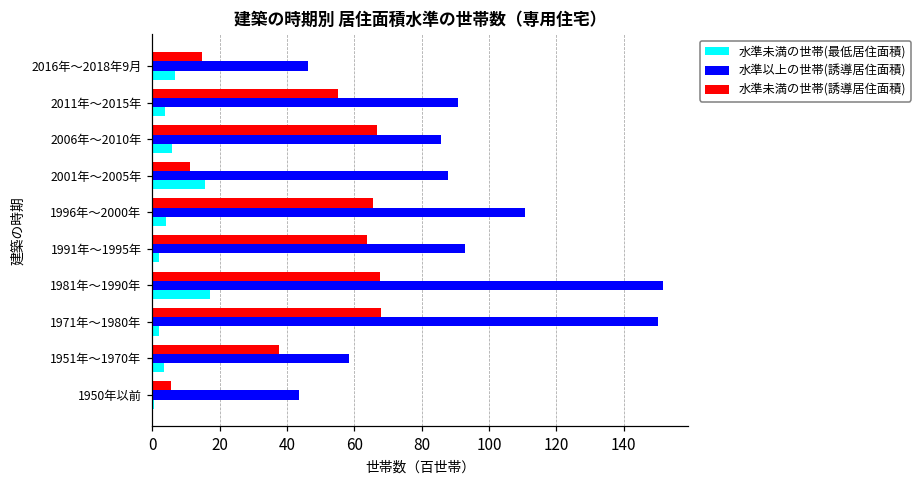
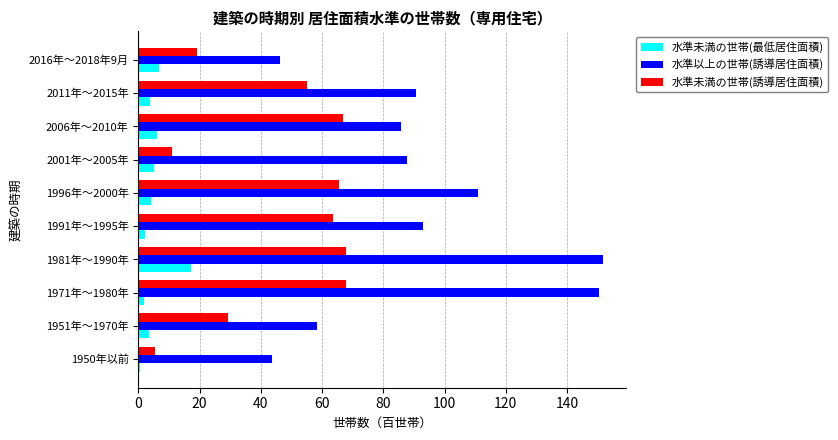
  {
    "水準未満の世帯(最低居住面積)": {
      "2016年～2018年9月": 7,
      "2011年～2015年": 4,
      "2006年～2010年": 6,
-     "2001年～2005年": 16,
+     "2001年～2005年": 5,
      "1996年～2000年": 4,
      "1991年～1995年": 2,
      "1981年～1990年": 17,
      "1971年～1980年": 2,
      "1951年～1970年": 4
    },
    "水準以上の世帯(誘導居住面積)": {
      "2016年～2018年9月": 46,
      "2011年～2015年": 91,
      "2006年～2010年": 86,
      "2001年～2005年": 88,
      "1996年～2000年": 111,
      "1991年～1995年": 93,
      "1981年～1990年": 152,
      "1971年～1980年": 150,
      "1951年～1970年": 58,
      "1950年以前": 44
    },
    "水準未満の世帯(誘導居住面積)": {
-     "2016年～2018年9月": 15,
+     "2016年～2018年9月": 19,
      "2011年～2015年": 55,
      "2006年～2010年": 67,
      "2001年～2005年": 11,
      "1996年～2000年": 66,
      "1991年～1995年": 64,
      "1981年～1990年": 68,
      "1971年～1980年": 68,
-     "1951年～1970年": 38,
+     "1951年～1970年": 29,
      "1950年以前": 6
    }
  }
